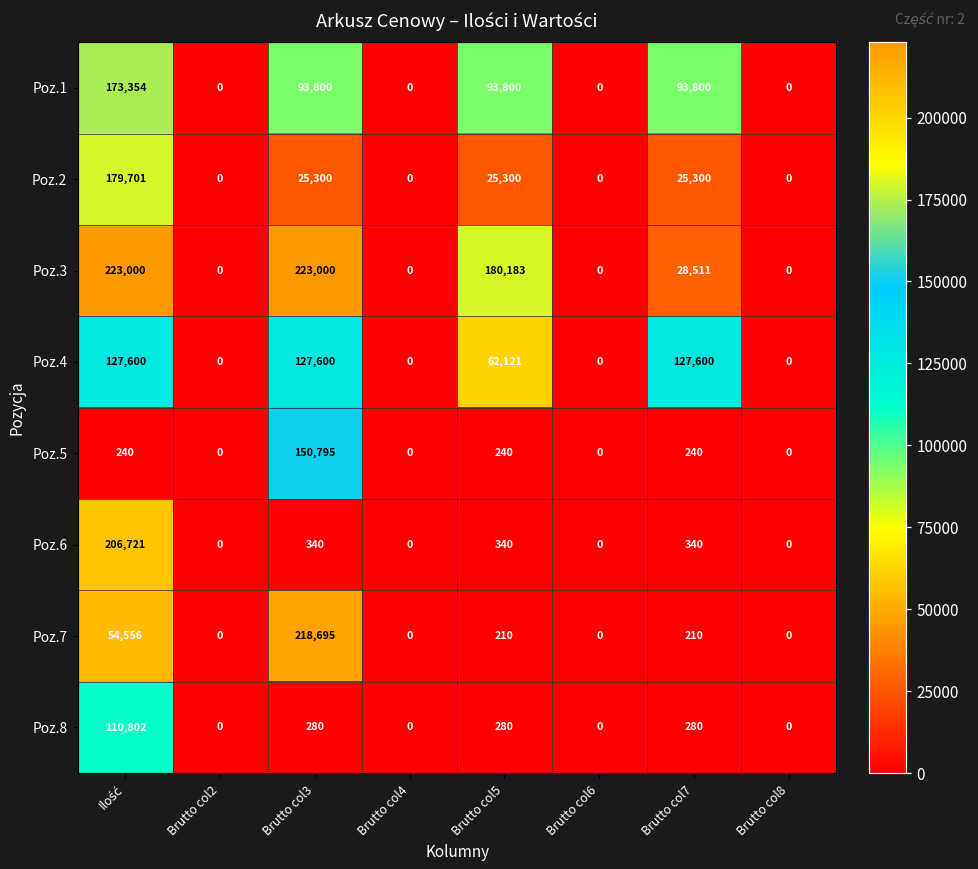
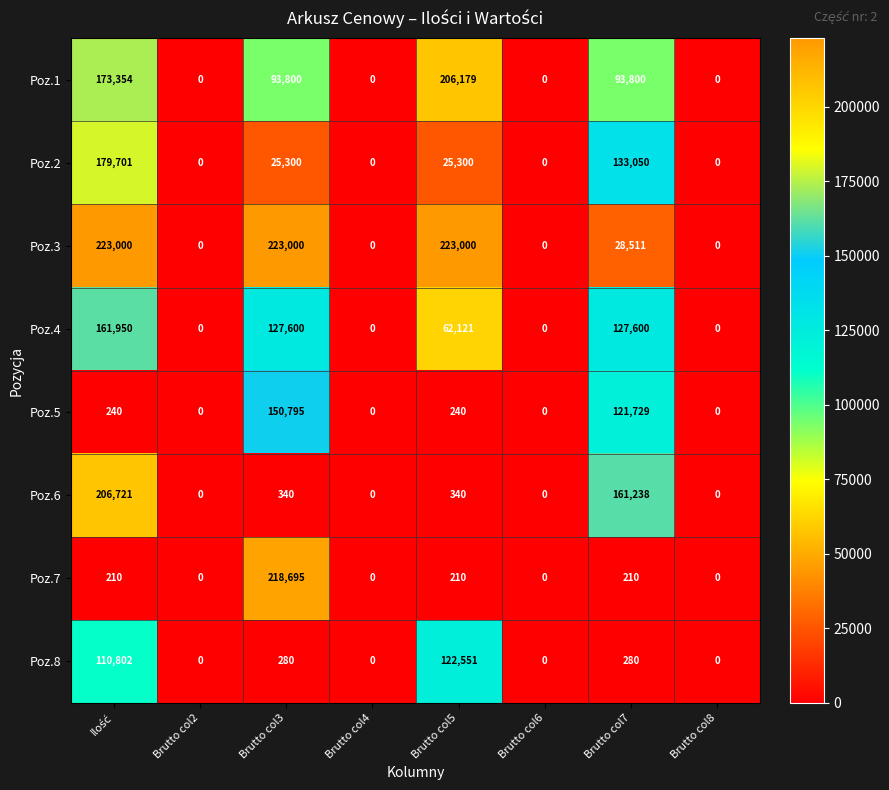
  {
    "Poz.1": {
      "Ilość": "173,354",
      "Brutto col2": "0",
      "Brutto col3": "93,800",
      "Brutto col4": "0",
-     "Brutto col5": "93,800",
+     "Brutto col5": "206,179",
      "Brutto col6": "0",
      "Brutto col7": "93,800",
      "Brutto col8": "0"
    },
    "Poz.2": {
      "Ilość": "179,701",
      "Brutto col2": "0",
      "Brutto col3": "25,300",
      "Brutto col4": "0",
      "Brutto col5": "25,300",
      "Brutto col6": "0",
-     "Brutto col7": "25,300",
+     "Brutto col7": "133,050",
      "Brutto col8": "0"
    },
    "Poz.3": {
      "Ilość": "223,000",
      "Brutto col2": "0",
      "Brutto col3": "223,000",
      "Brutto col4": "0",
-     "Brutto col5": "180,183",
+     "Brutto col5": "223,000",
      "Brutto col6": "0",
      "Brutto col7": "28,511",
      "Brutto col8": "0"
    },
    "Poz.4": {
-     "Ilość": "127,600",
+     "Ilość": "161,950",
      "Brutto col2": "0",
      "Brutto col3": "127,600",
      "Brutto col4": "0",
      "Brutto col5": "62,121",
      "Brutto col6": "0",
      "Brutto col7": "127,600",
      "Brutto col8": "0"
    },
    "Poz.5": {
      "Ilość": "240",
      "Brutto col2": "0",
      "Brutto col3": "150,795",
      "Brutto col4": "0",
      "Brutto col5": "240",
      "Brutto col6": "0",
-     "Brutto col7": "240",
+     "Brutto col7": "121,729",
      "Brutto col8": "0"
    },
    "Poz.6": {
      "Ilość": "206,721",
      "Brutto col2": "0",
      "Brutto col3": "340",
      "Brutto col4": "0",
      "Brutto col5": "340",
      "Brutto col6": "0",
-     "Brutto col7": "340",
+     "Brutto col7": "161,238",
      "Brutto col8": "0"
    },
    "Poz.7": {
-     "Ilość": "54,556",
+     "Ilość": "210",
      "Brutto col2": "0",
      "Brutto col3": "218,695",
      "Brutto col4": "0",
      "Brutto col5": "210",
      "Brutto col6": "0",
      "Brutto col7": "210",
      "Brutto col8": "0"
    },
    "Poz.8": {
      "Ilość": "110,802",
      "Brutto col2": "0",
      "Brutto col3": "280",
      "Brutto col4": "0",
-     "Brutto col5": "280",
+     "Brutto col5": "122,551",
      "Brutto col6": "0",
      "Brutto col7": "280",
      "Brutto col8": "0"
    }
  }
